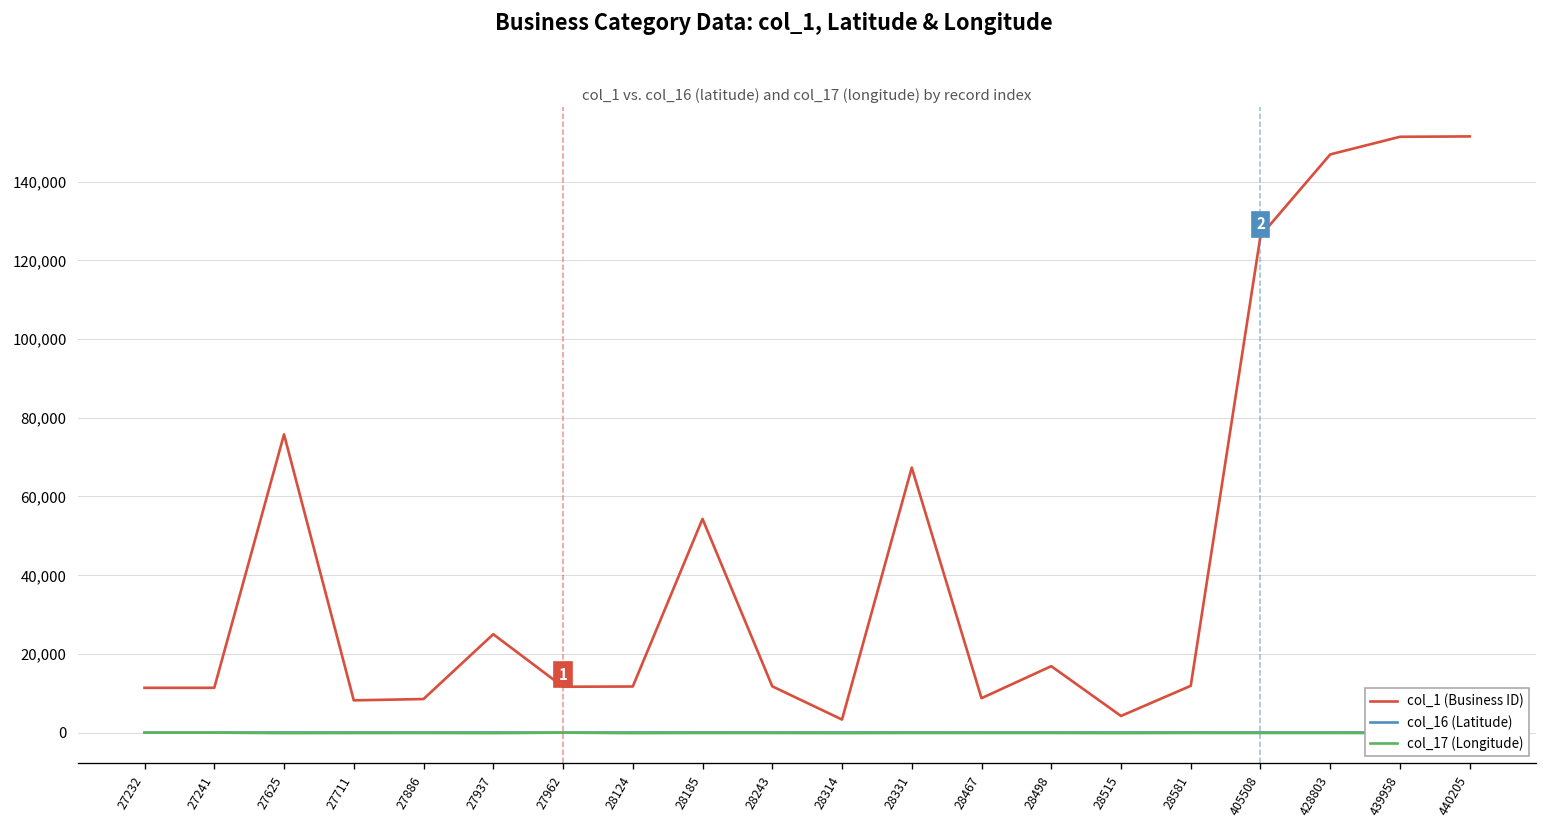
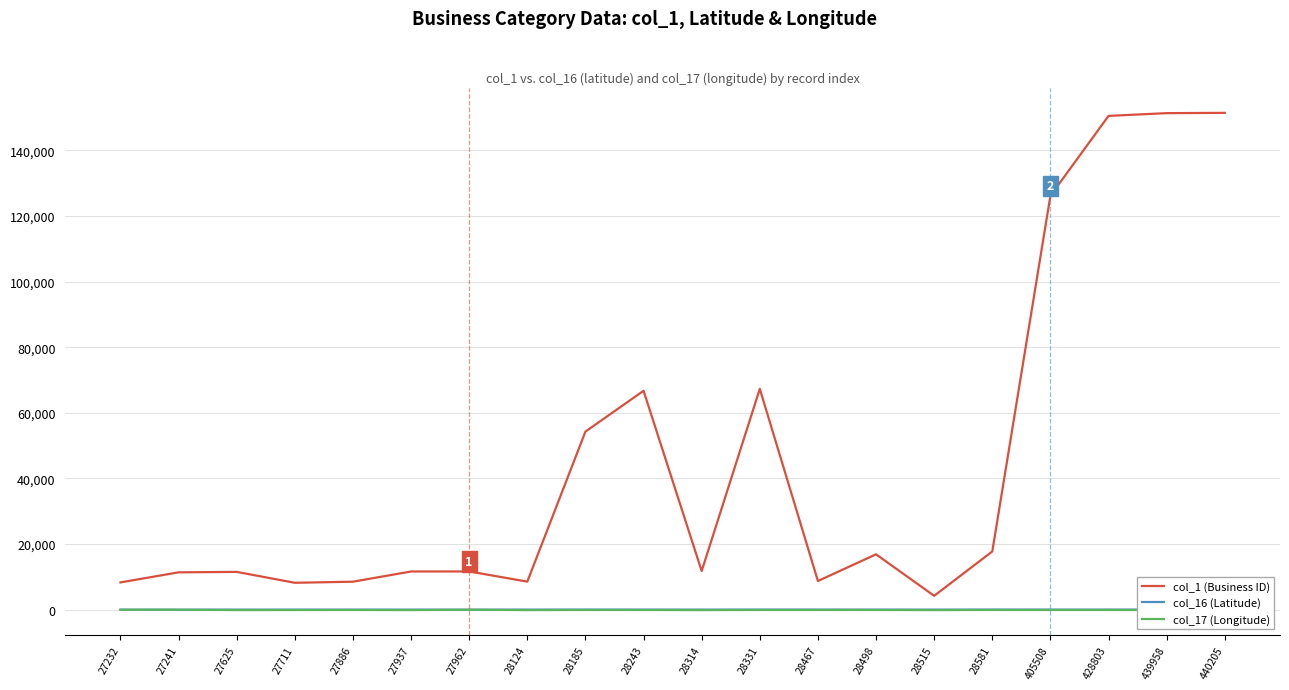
  {
    "col_1 (Business ID)": {
-     "27232": "11,000",
+     "27232": "8,000",
      "27241": "11,000",
-     "27625": "76,000",
+     "27625": "12,000",
      "27711": "8,000",
      "27886": "9,000",
-     "27937": "25,000",
-     "28124": "12,000",
+     "27937": "12,000",
+     "28124": "9,000",
      "28185": "54,000",
-     "28243": "12,000",
-     "28314": "3,000",
+     "28243": "67,000",
+     "28314": "12,000",
      "28331": "67,000",
      "28467": "9,000",
      "28498": "17,000",
      "28515": "4,000",
-     "28581": "12,000",
-     "428803": "147,000",
+     "28581": "18,000",
+     "428803": "151,000",
      "439958": "151,000",
      "440205": "151,000"
    },
    "col_17 (Longitude)": {
      "27232": "0",
      "27241": "0",
      "27625": "0",
      "27711": "0",
      "27886": "0",
      "27937": "0",
      "27962": "0",
      "28124": "0",
      "28185": "0",
      "28243": "0",
      "28314": "0",
      "28331": "0",
      "28467": "0",
      "28498": "0",
      "28515": "0",
      "28581": "0",
      "405508": "0",
      "428803": "0"
    }
  }
